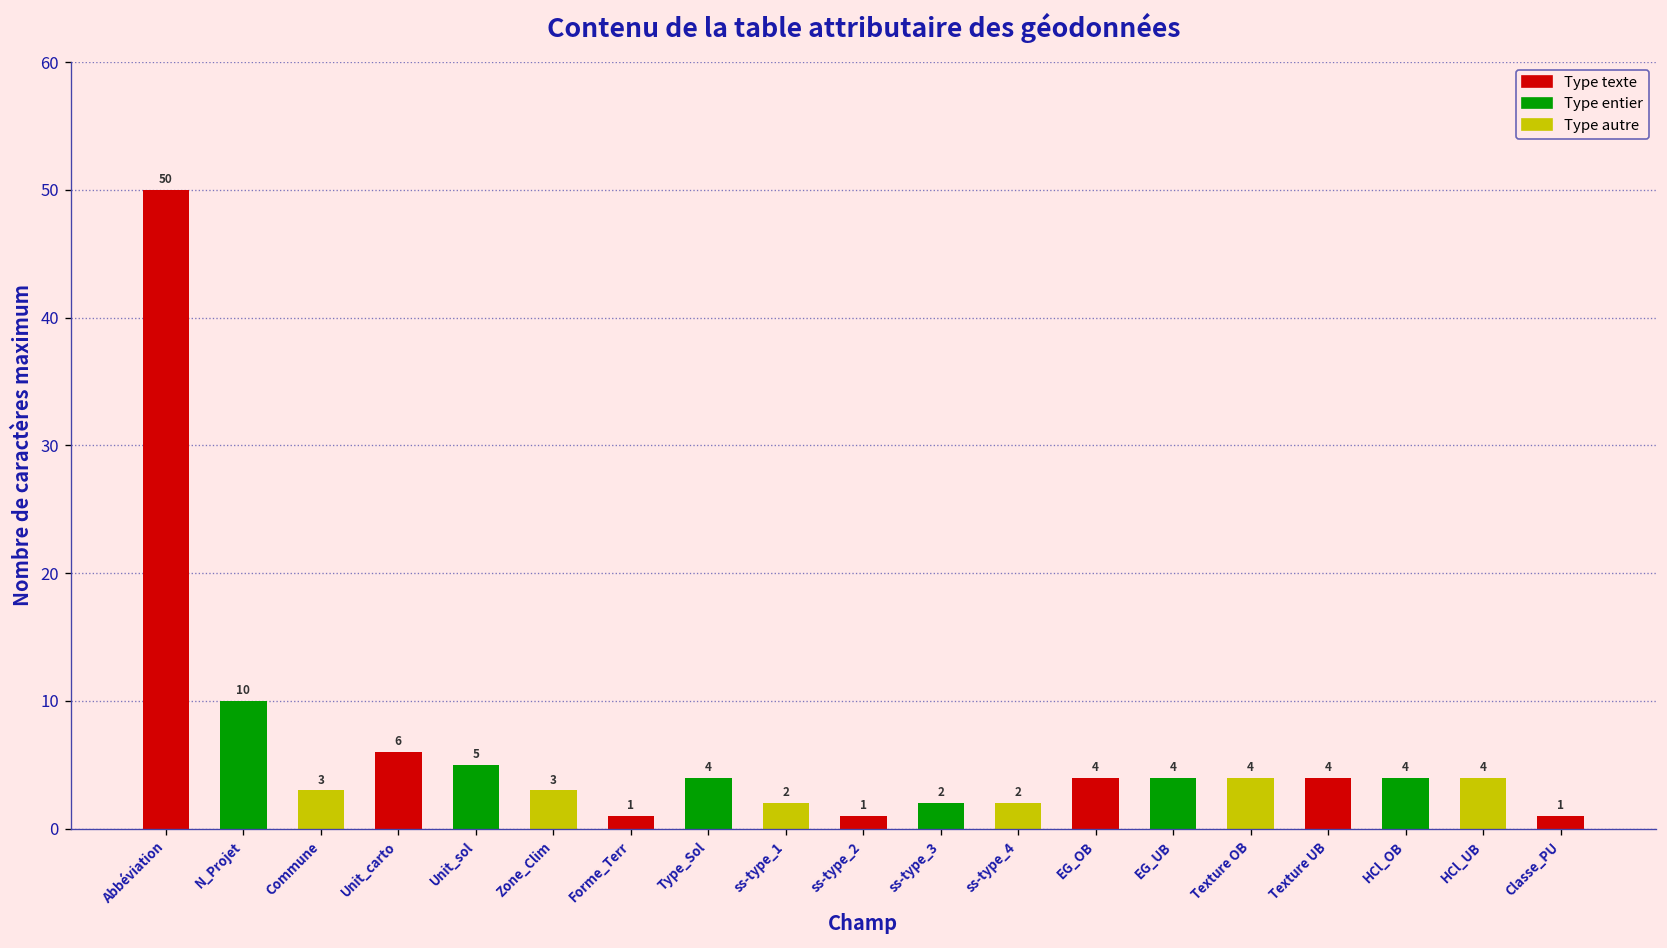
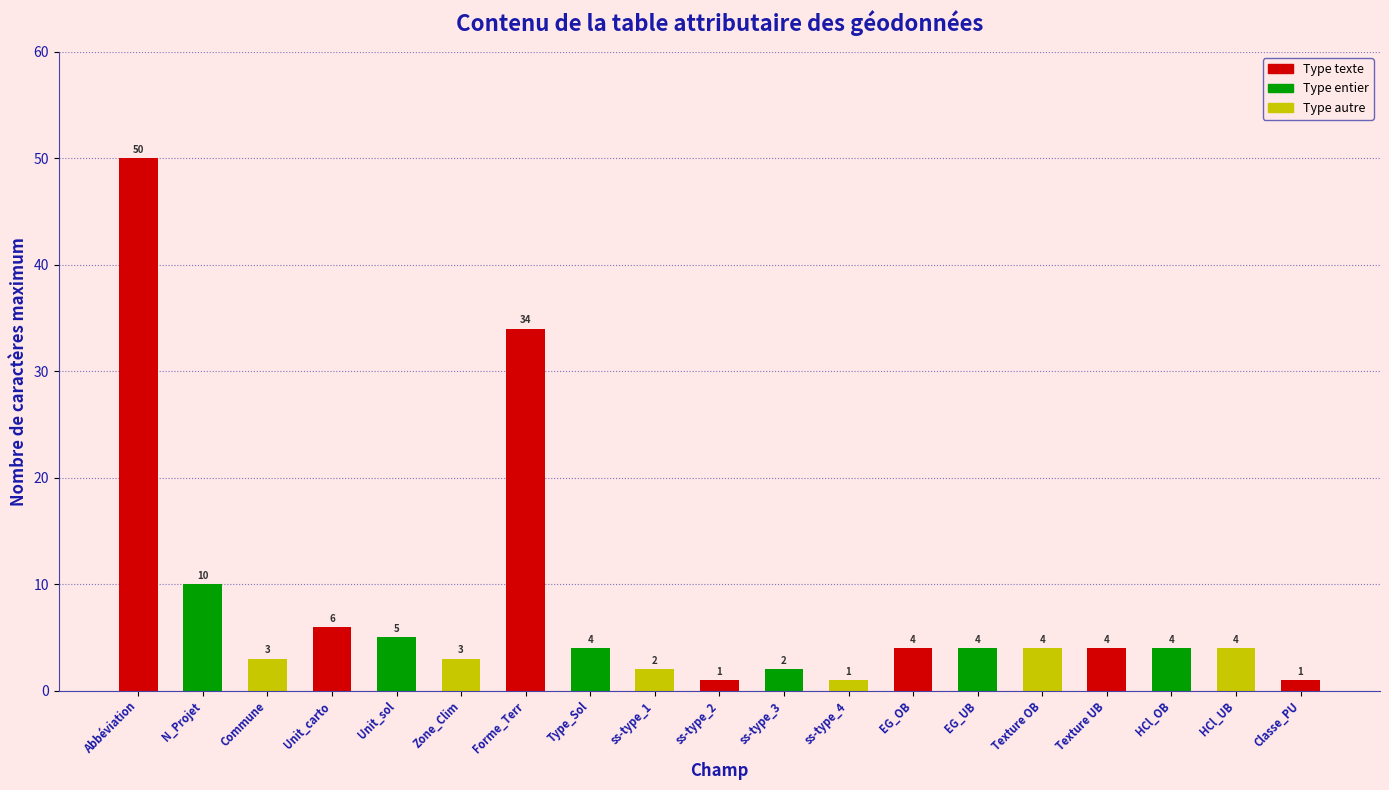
  {
    "Abbéviation": 50,
    "N_Projet": 10,
    "Commune": 3,
    "Unit_carto": 6,
    "Unit_sol": 5,
    "Zone_Clim": 3,
-   "Forme_Terr": 1,
+   "Forme_Terr": 34,
    "Type_Sol": 4,
    "ss-type_1": 2,
    "ss-type_2": 1,
    "ss-type_3": 2,
-   "ss-type_4": 2,
+   "ss-type_4": 1,
    "EG_OB": 4,
    "EG_UB": 4,
    "Texture OB": 4,
    "Texture UB": 4,
    "HCl_OB": 4,
    "HCl_UB": 4,
    "Classe_PU": 1
  }
